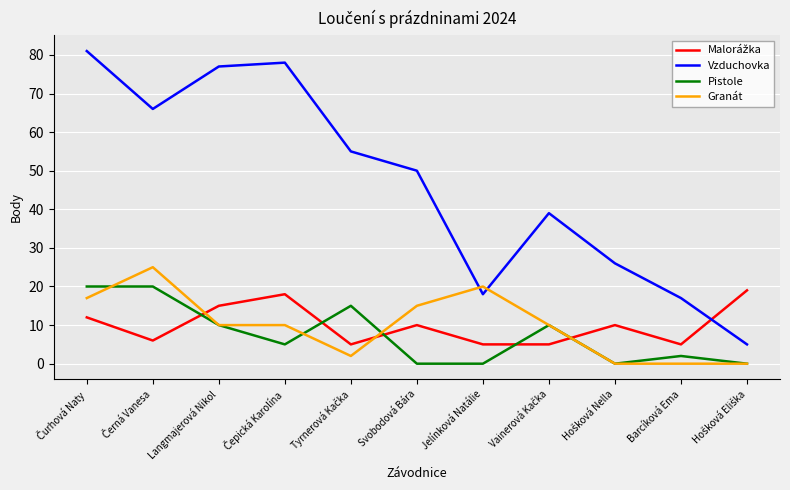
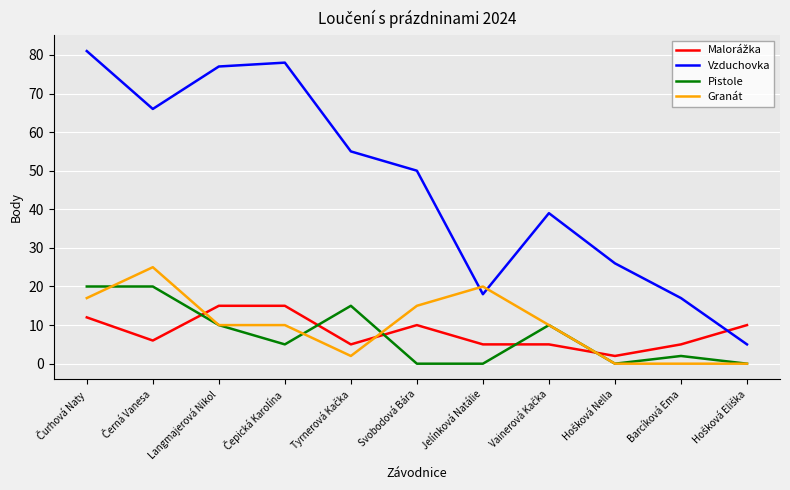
  {
    "Malorážka": {
      "Čurhová Naty": 12,
      "Černá Vanesa": 6,
      "Langmajerová Nikol": 15,
-     "Čepická Karolína": 18,
+     "Čepická Karolína": 15,
      "Tyrnerová Kačka": 5,
      "Svobodová Bára": 10,
      "Jelínková Natálie": 5,
      "Vainerová Kačka": 5,
-     "Hošková Nella": 10,
+     "Hošková Nella": 2,
      "Barcíková Ema": 5,
-     "Hošková Eliška": 19
+     "Hošková Eliška": 10
    },
    "Vzduchovka": {
      "Čurhová Naty": 81,
      "Černá Vanesa": 66,
      "Langmajerová Nikol": 77,
      "Čepická Karolína": 78,
      "Tyrnerová Kačka": 55,
      "Svobodová Bára": 50,
      "Jelínková Natálie": 18,
      "Vainerová Kačka": 39,
      "Hošková Nella": 26,
      "Barcíková Ema": 17,
      "Hošková Eliška": 5
    },
    "Pistole": {
      "Čurhová Naty": 20,
      "Černá Vanesa": 20,
      "Čepická Karolína": 5,
      "Tyrnerová Kačka": 15,
      "Svobodová Bára": 0,
      "Jelínková Natálie": 0,
      "Barcíková Ema": 2
    },
    "Granát": {
      "Čurhová Naty": 17,
      "Černá Vanesa": 25,
      "Čepická Karolína": 10,
      "Tyrnerová Kačka": 2,
      "Svobodová Bára": 15,
      "Jelínková Natálie": 20,
      "Barcíková Ema": 0
    }
  }
